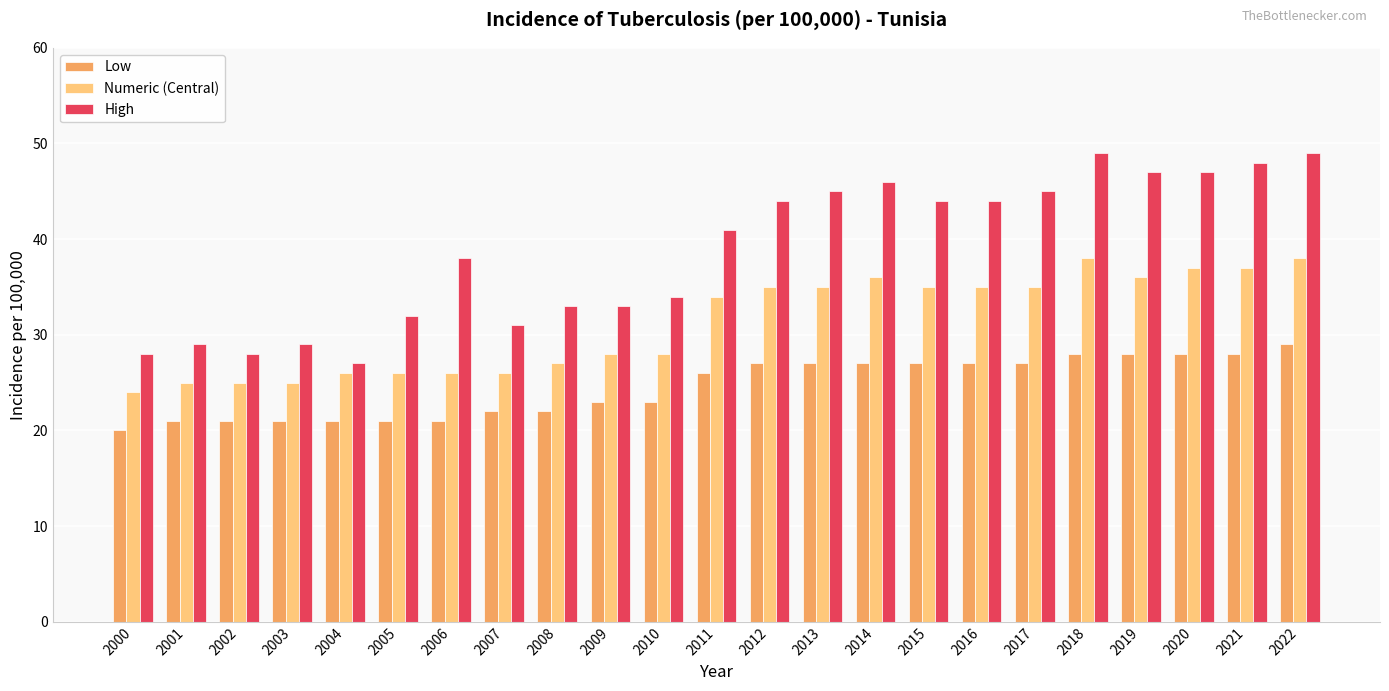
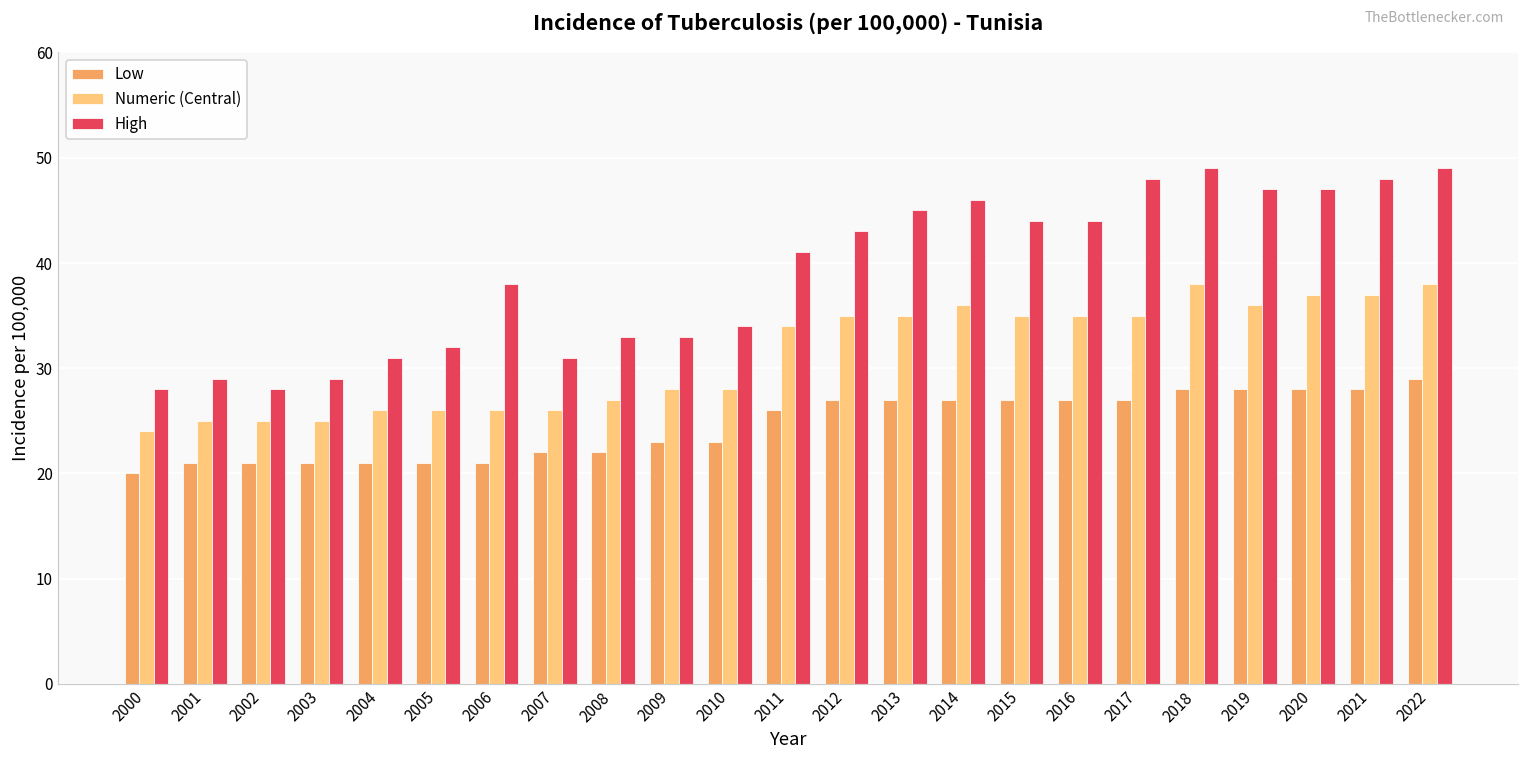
  {
    "High": {
      "2000": 28,
      "2001": 29,
      "2002": 28,
      "2003": 29,
-     "2004": 27,
+     "2004": 31,
      "2005": 32,
      "2006": 38,
      "2007": 31,
      "2008": 33,
      "2009": 33,
      "2010": 34,
      "2011": 41,
-     "2012": 44,
+     "2012": 43,
      "2013": 45,
      "2014": 46,
      "2015": 44,
      "2016": 44,
-     "2017": 45,
+     "2017": 48,
      "2018": 49,
      "2019": 47,
      "2020": 47,
      "2021": 48,
      "2022": 49
    }
  }
